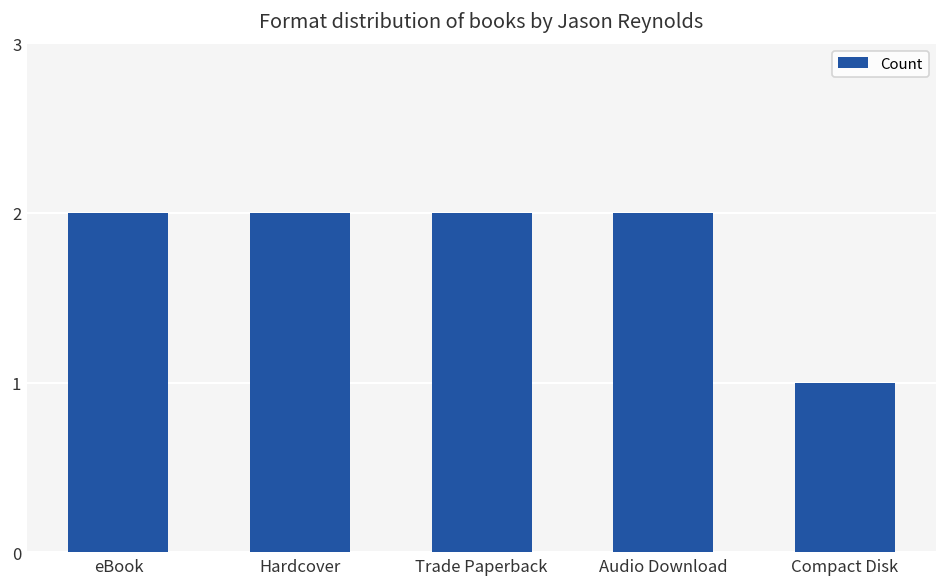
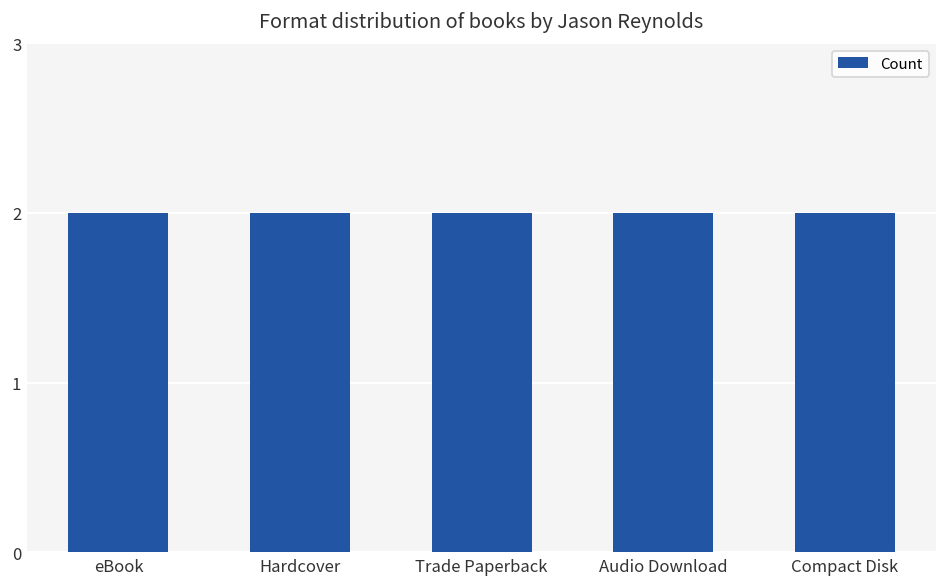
  {
    "eBook": 2,
    "Hardcover": 2,
    "Trade Paperback": 2,
    "Audio Download": 2,
-   "Compact Disk": 1
+   "Compact Disk": 2
  }
